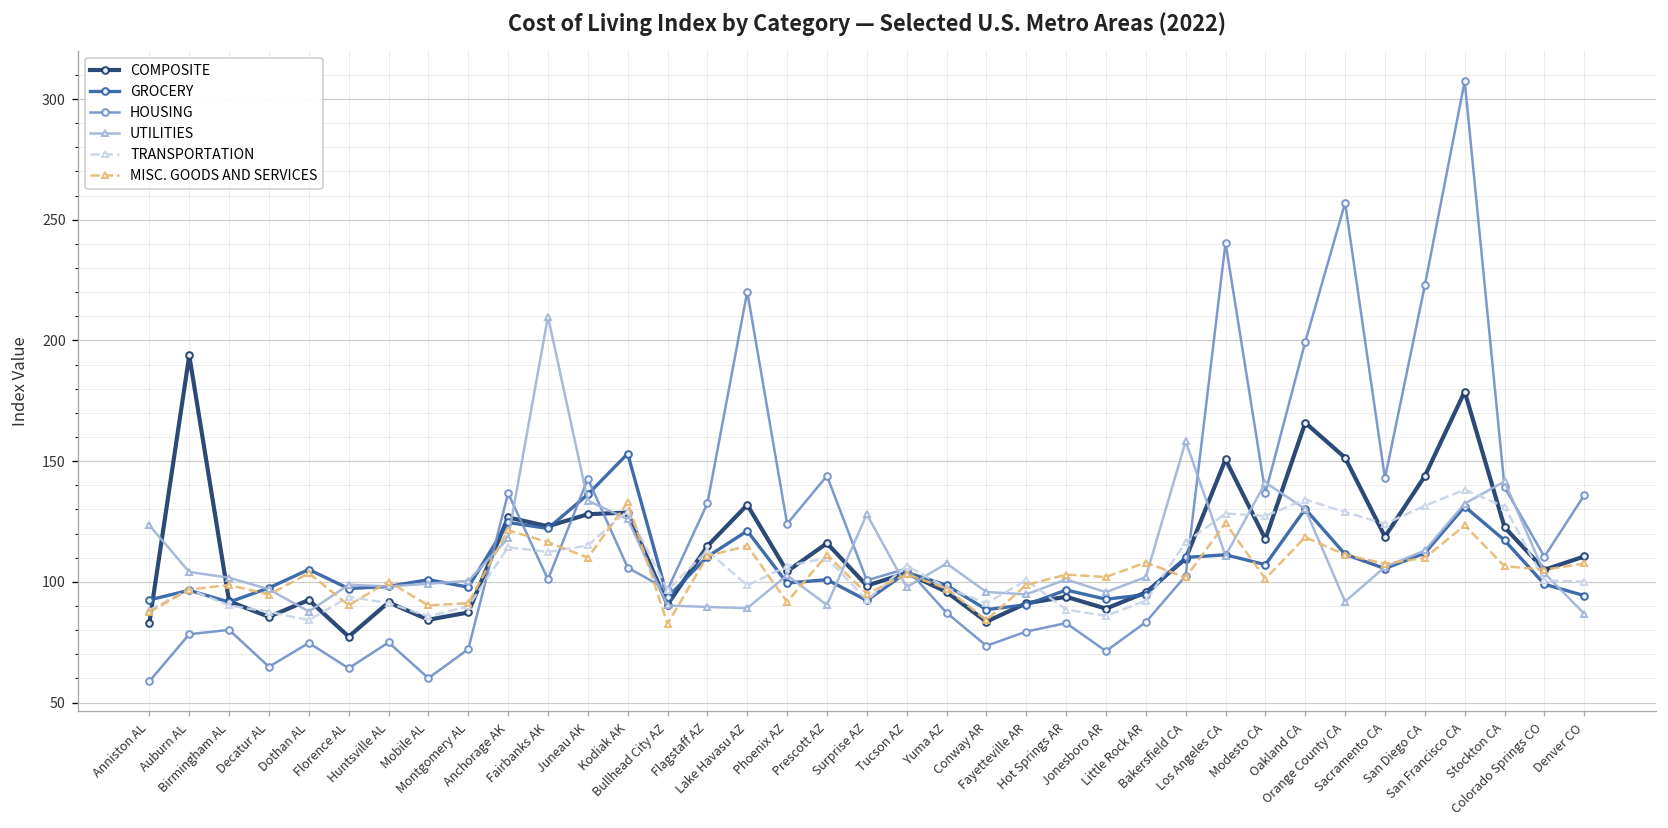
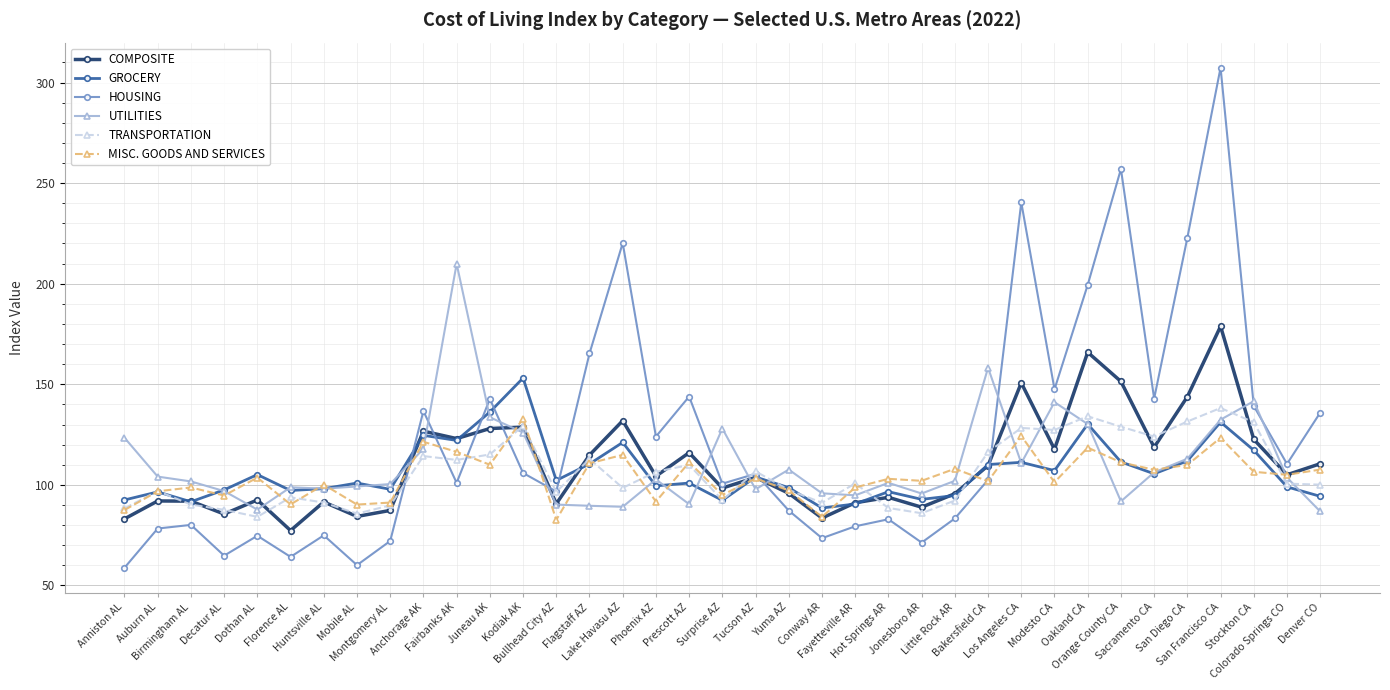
  {
    "COMPOSITE": {
      "Anniston AL": 83,
-     "Auburn AL": 194,
+     "Auburn AL": 92,
      "Decatur AL": 86,
      "Dothan AL": 93,
      "Florence AL": 77,
      "Mobile AL": 84,
      "Montgomery AL": 87,
      "Anchorage AK": 127,
      "Juneau AK": 128,
      "Flagstaff AZ": 115,
      "Lake Havasu AZ": 132,
      "Phoenix AZ": 104,
      "Prescott AZ": 116,
      "Surprise AZ": 98,
      "Yuma AZ": 96,
      "Hot Springs AR": 94,
      "Jonesboro AR": 89,
      "Los Angeles CA": 151,
      "Modesto CA": 118,
      "Oakland CA": 166,
      "Orange County CA": 151,
      "Sacramento CA": 119,
      "San Diego CA": 144,
      "San Francisco CA": 179,
      "Stockton CA": 123,
      "Denver CO": 111
    },
    "GROCERY": {
      "Anniston AL": 93,
      "Dothan AL": 105,
      "Florence AL": 97,
      "Mobile AL": 101,
      "Montgomery AL": 98,
      "Anchorage AK": 125,
      "Juneau AK": 136,
      "Kodiak AK": 153,
-     "Bullhead City AZ": 94,
+     "Bullhead City AZ": 102,
      "Lake Havasu AZ": 121,
      "Phoenix AZ": 100,
      "Prescott AZ": 101,
      "Conway AR": 89,
      "Hot Springs AR": 97,
      "Jonesboro AR": 93,
      "Modesto CA": 107,
      "Stockton CA": 117,
      "Colorado Springs CO": 99,
      "Denver CO": 94
    },
    "HOUSING": {
      "Anniston AL": 59,
      "Auburn AL": 78,
      "Birmingham AL": 80,
      "Decatur AL": 65,
      "Dothan AL": 75,
      "Florence AL": 64,
      "Huntsville AL": 75,
      "Mobile AL": 60,
      "Montgomery AL": 72,
      "Anchorage AK": 137,
      "Fairbanks AK": 101,
      "Juneau AK": 143,
      "Kodiak AK": 106,
-     "Flagstaff AZ": 133,
+     "Flagstaff AZ": 165,
      "Lake Havasu AZ": 220,
      "Phoenix AZ": 124,
      "Prescott AZ": 144,
      "Surprise AZ": 101,
      "Yuma AZ": 87,
      "Conway AR": 74,
      "Fayetteville AR": 79,
      "Hot Springs AR": 83,
      "Jonesboro AR": 71,
      "Little Rock AR": 83,
      "Los Angeles CA": 240,
-     "Modesto CA": 137,
+     "Modesto CA": 148,
      "Oakland CA": 199,
      "Orange County CA": 257,
      "Sacramento CA": 143,
      "San Diego CA": 223,
      "San Francisco CA": 307,
      "Stockton CA": 139,
      "Colorado Springs CO": 110,
      "Denver CO": 136
    },
    "MISC. GOODS AND SERVICES": {
      "Birmingham AL": 99,
      "Decatur AL": 95,
      "Dothan AL": 104,
      "Florence AL": 90,
      "Huntsville AL": 100,
      "Mobile AL": 90,
      "Montgomery AL": 91,
      "Anchorage AK": 121,
      "Fairbanks AK": 116,
      "Juneau AK": 110,
      "Kodiak AK": 133,
      "Bullhead City AZ": 83,
      "Lake Havasu AZ": 115,
      "Phoenix AZ": 92,
      "Prescott AZ": 111,
      "Surprise AZ": 95,
      "Fayetteville AR": 99,
      "Hot Springs AR": 103,
      "Jonesboro AR": 102,
      "Little Rock AR": 108,
      "Los Angeles CA": 124,
      "Modesto CA": 101,
      "Oakland CA": 119,
      "Sacramento CA": 108,
      "San Diego CA": 110,
      "San Francisco CA": 123,
      "Stockton CA": 107,
      "Denver CO": 108
    }
  }
